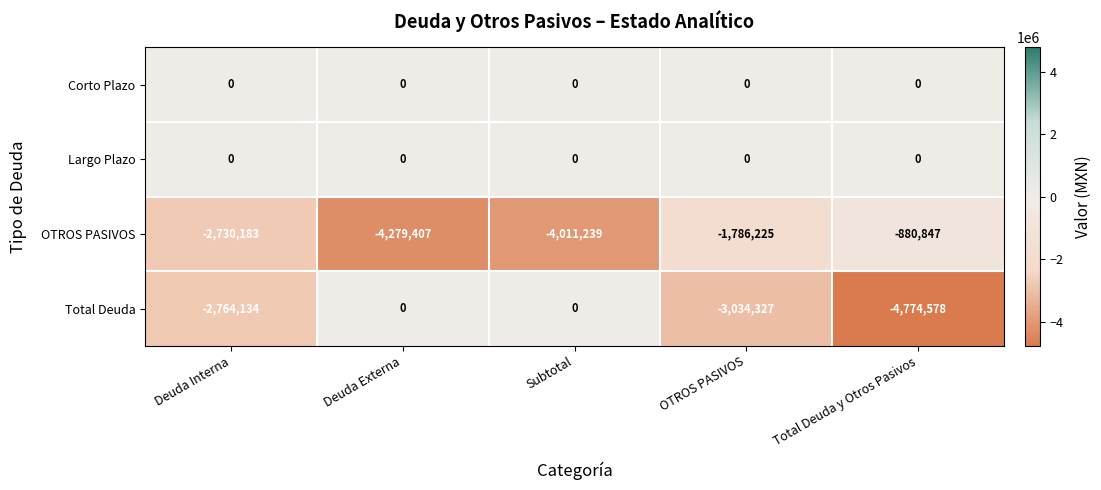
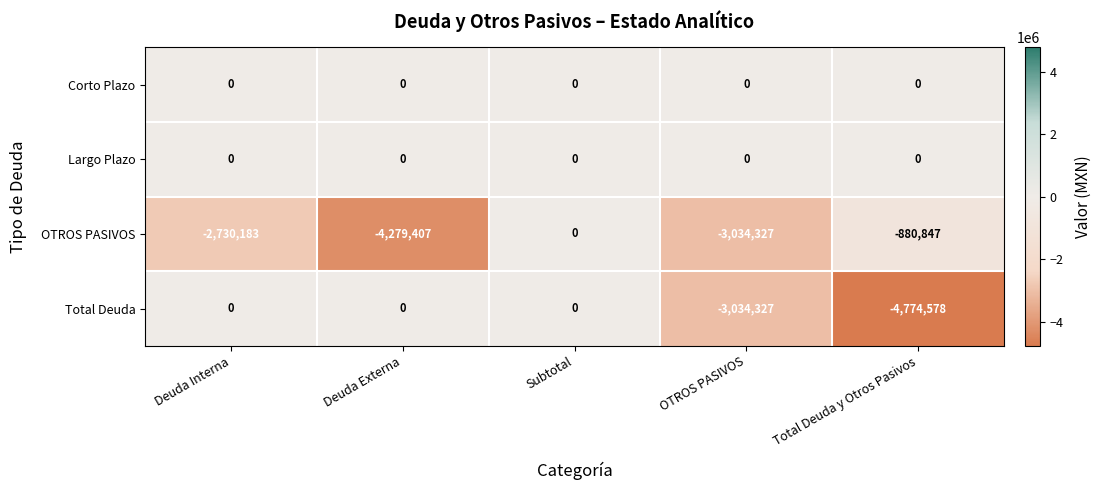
  {
    "Corto Plazo": {
      "Deuda Interna": "0",
      "Deuda Externa": "0",
      "Subtotal": "0",
      "OTROS PASIVOS": "0",
      "Total Deuda y Otros Pasivos": "0"
    },
    "Largo Plazo": {
      "Deuda Interna": "0",
      "Deuda Externa": "0",
      "Subtotal": "0",
      "OTROS PASIVOS": "0",
      "Total Deuda y Otros Pasivos": "0"
    },
    "OTROS PASIVOS": {
      "Deuda Interna": "-2,730,183",
      "Deuda Externa": "-4,279,407",
-     "Subtotal": "-4,011,239",
-     "OTROS PASIVOS": "-1,786,225",
+     "Subtotal": "0",
+     "OTROS PASIVOS": "-3,034,327",
      "Total Deuda y Otros Pasivos": "-880,847"
    },
    "Total Deuda": {
-     "Deuda Interna": "-2,764,134",
+     "Deuda Interna": "0",
      "Deuda Externa": "0",
      "Subtotal": "0",
      "OTROS PASIVOS": "-3,034,327",
      "Total Deuda y Otros Pasivos": "-4,774,578"
    }
  }
